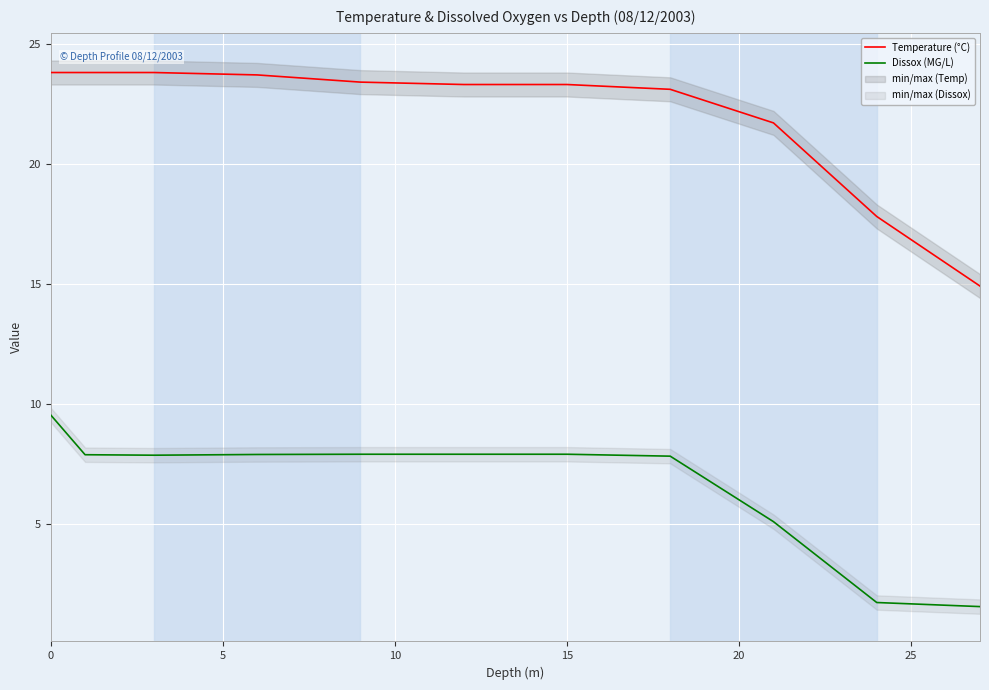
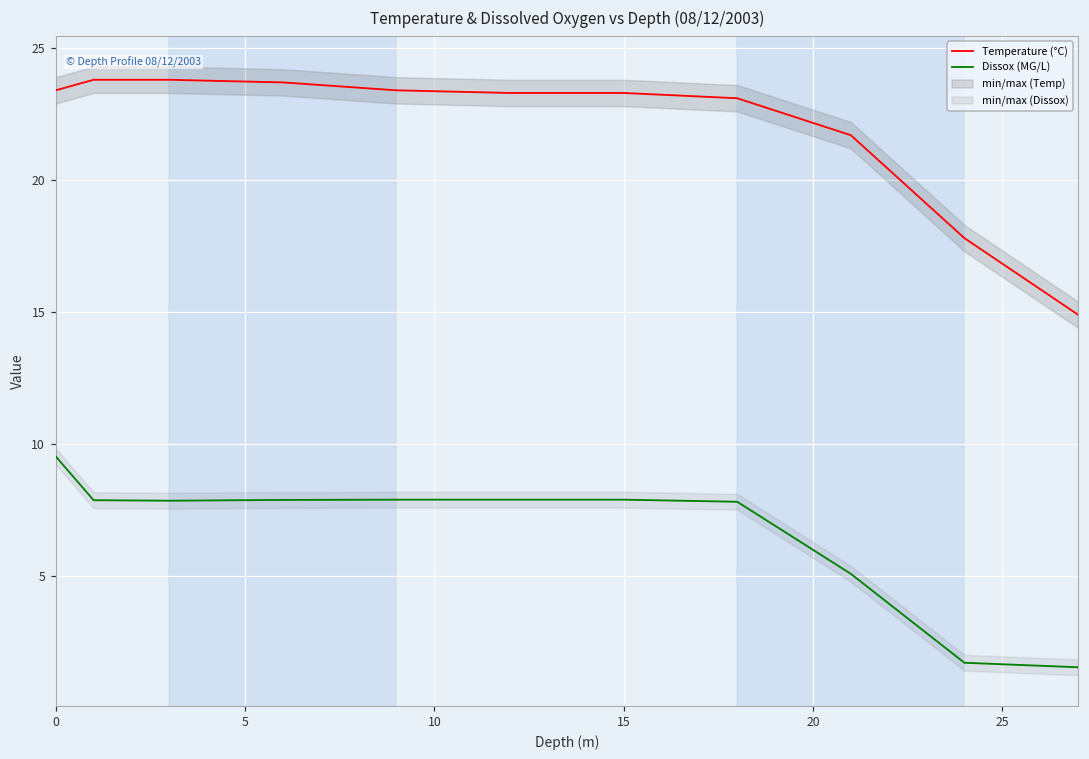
  {
    "Temperature (°C)": {
-     "0": 23.8,
+     "0": 23.4,
      "15": 23.3
    },
    "Dissox (MG/L)": {
      "0": 9.5,
      "15": 7.9
    }
  }
